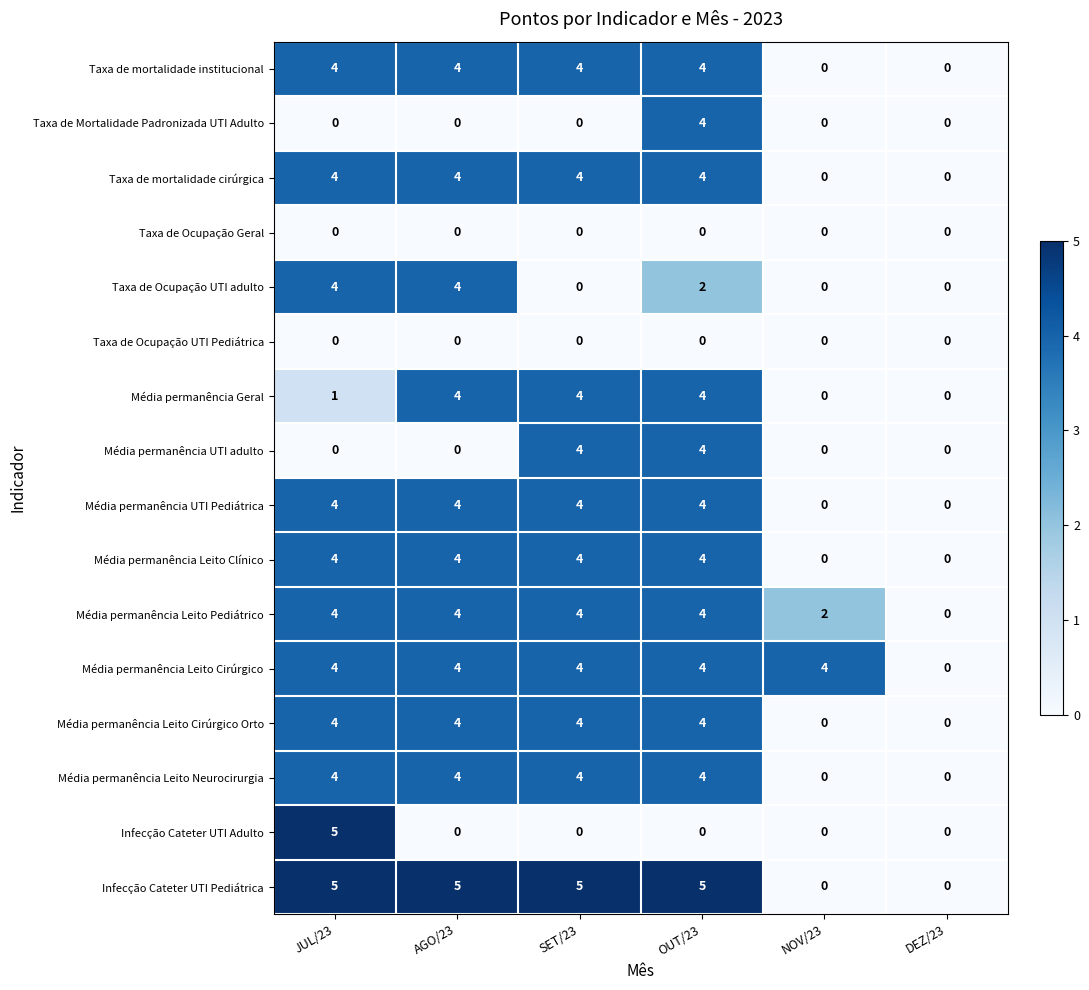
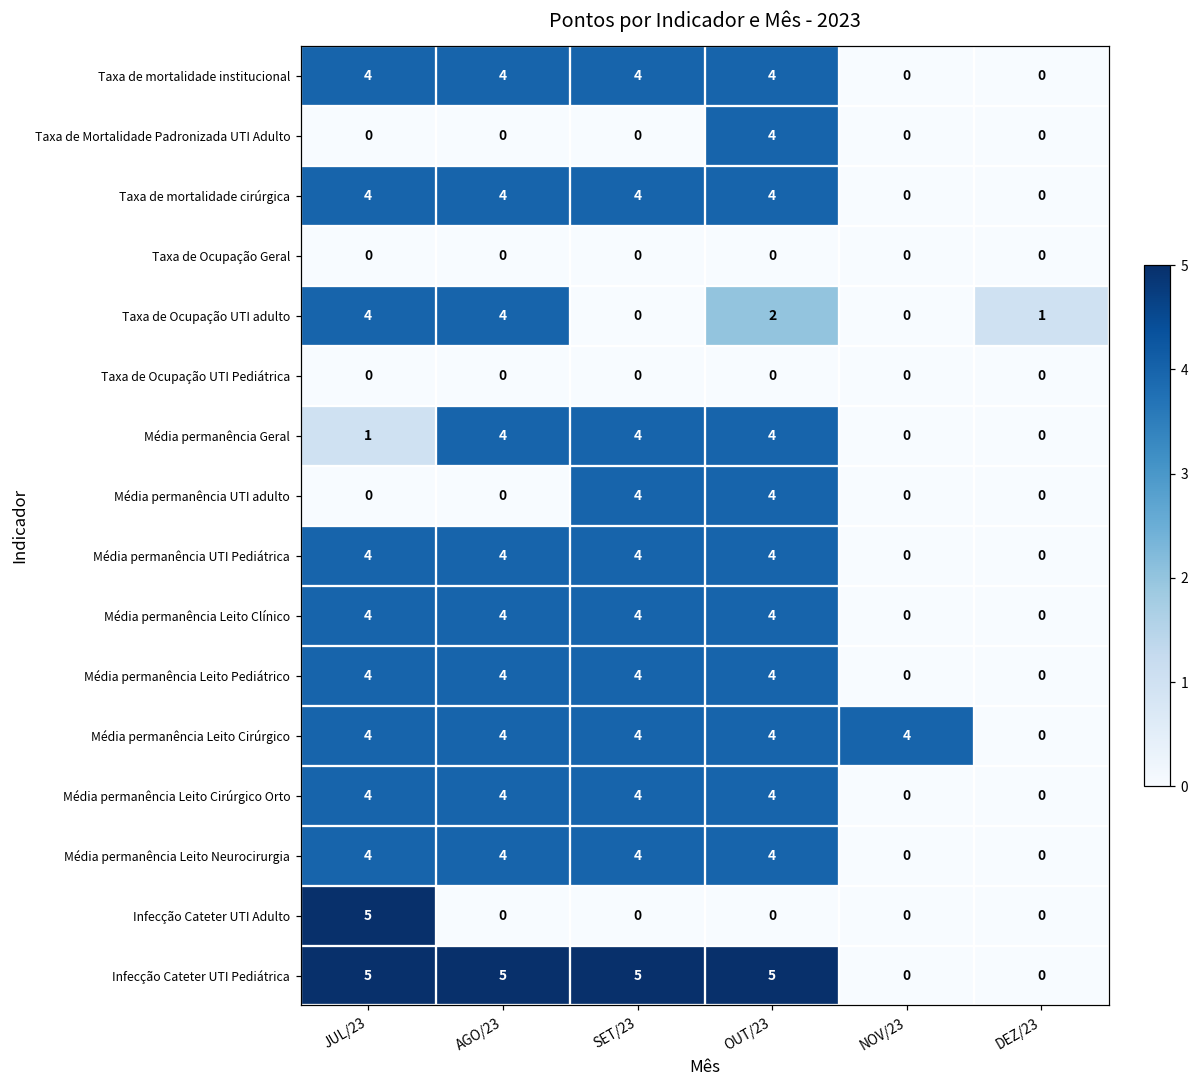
  {
    "Taxa de mortalidade institucional": {
      "JUL/23": 4,
      "AGO/23": 4,
      "SET/23": 4,
      "OUT/23": 4,
      "NOV/23": 0,
      "DEZ/23": 0
    },
    "Taxa de Mortalidade Padronizada UTI Adulto": {
      "JUL/23": 0,
      "AGO/23": 0,
      "SET/23": 0,
      "OUT/23": 4,
      "NOV/23": 0,
      "DEZ/23": 0
    },
    "Taxa de mortalidade cirúrgica": {
      "JUL/23": 4,
      "AGO/23": 4,
      "SET/23": 4,
      "OUT/23": 4,
      "NOV/23": 0,
      "DEZ/23": 0
    },
    "Taxa de Ocupação Geral": {
      "JUL/23": 0,
      "AGO/23": 0,
      "SET/23": 0,
      "OUT/23": 0,
      "NOV/23": 0,
      "DEZ/23": 0
    },
    "Taxa de Ocupação UTI adulto": {
      "JUL/23": 4,
      "AGO/23": 4,
      "SET/23": 0,
      "OUT/23": 2,
      "NOV/23": 0,
-     "DEZ/23": 0
+     "DEZ/23": 1
    },
    "Taxa de Ocupação UTI Pediátrica": {
      "JUL/23": 0,
      "AGO/23": 0,
      "SET/23": 0,
      "OUT/23": 0,
      "NOV/23": 0,
      "DEZ/23": 0
    },
    "Média permanência Geral": {
      "JUL/23": 1,
      "AGO/23": 4,
      "SET/23": 4,
      "OUT/23": 4,
      "NOV/23": 0,
      "DEZ/23": 0
    },
    "Média permanência UTI adulto": {
      "JUL/23": 0,
      "AGO/23": 0,
      "SET/23": 4,
      "OUT/23": 4,
      "NOV/23": 0,
      "DEZ/23": 0
    },
    "Média permanência UTI Pediátrica": {
      "JUL/23": 4,
      "AGO/23": 4,
      "SET/23": 4,
      "OUT/23": 4,
      "NOV/23": 0,
      "DEZ/23": 0
    },
    "Média permanência Leito Clínico": {
      "JUL/23": 4,
      "AGO/23": 4,
      "SET/23": 4,
      "OUT/23": 4,
      "NOV/23": 0,
      "DEZ/23": 0
    },
    "Média permanência Leito Pediátrico": {
      "JUL/23": 4,
      "AGO/23": 4,
      "SET/23": 4,
      "OUT/23": 4,
-     "NOV/23": 2,
+     "NOV/23": 0,
      "DEZ/23": 0
    },
    "Média permanência Leito Cirúrgico": {
      "JUL/23": 4,
      "AGO/23": 4,
      "SET/23": 4,
      "OUT/23": 4,
      "NOV/23": 4,
      "DEZ/23": 0
    },
    "Média permanência Leito Cirúrgico Orto": {
      "JUL/23": 4,
      "AGO/23": 4,
      "SET/23": 4,
      "OUT/23": 4,
      "NOV/23": 0,
      "DEZ/23": 0
    },
    "Média permanência Leito Neurocirurgia": {
      "JUL/23": 4,
      "AGO/23": 4,
      "SET/23": 4,
      "OUT/23": 4,
      "NOV/23": 0,
      "DEZ/23": 0
    },
    "Infecção Cateter UTI Adulto": {
      "JUL/23": 5,
      "AGO/23": 0,
      "SET/23": 0,
      "OUT/23": 0,
      "NOV/23": 0,
      "DEZ/23": 0
    },
    "Infecção Cateter UTI Pediátrica": {
      "JUL/23": 5,
      "AGO/23": 5,
      "SET/23": 5,
      "OUT/23": 5,
      "NOV/23": 0,
      "DEZ/23": 0
    }
  }
